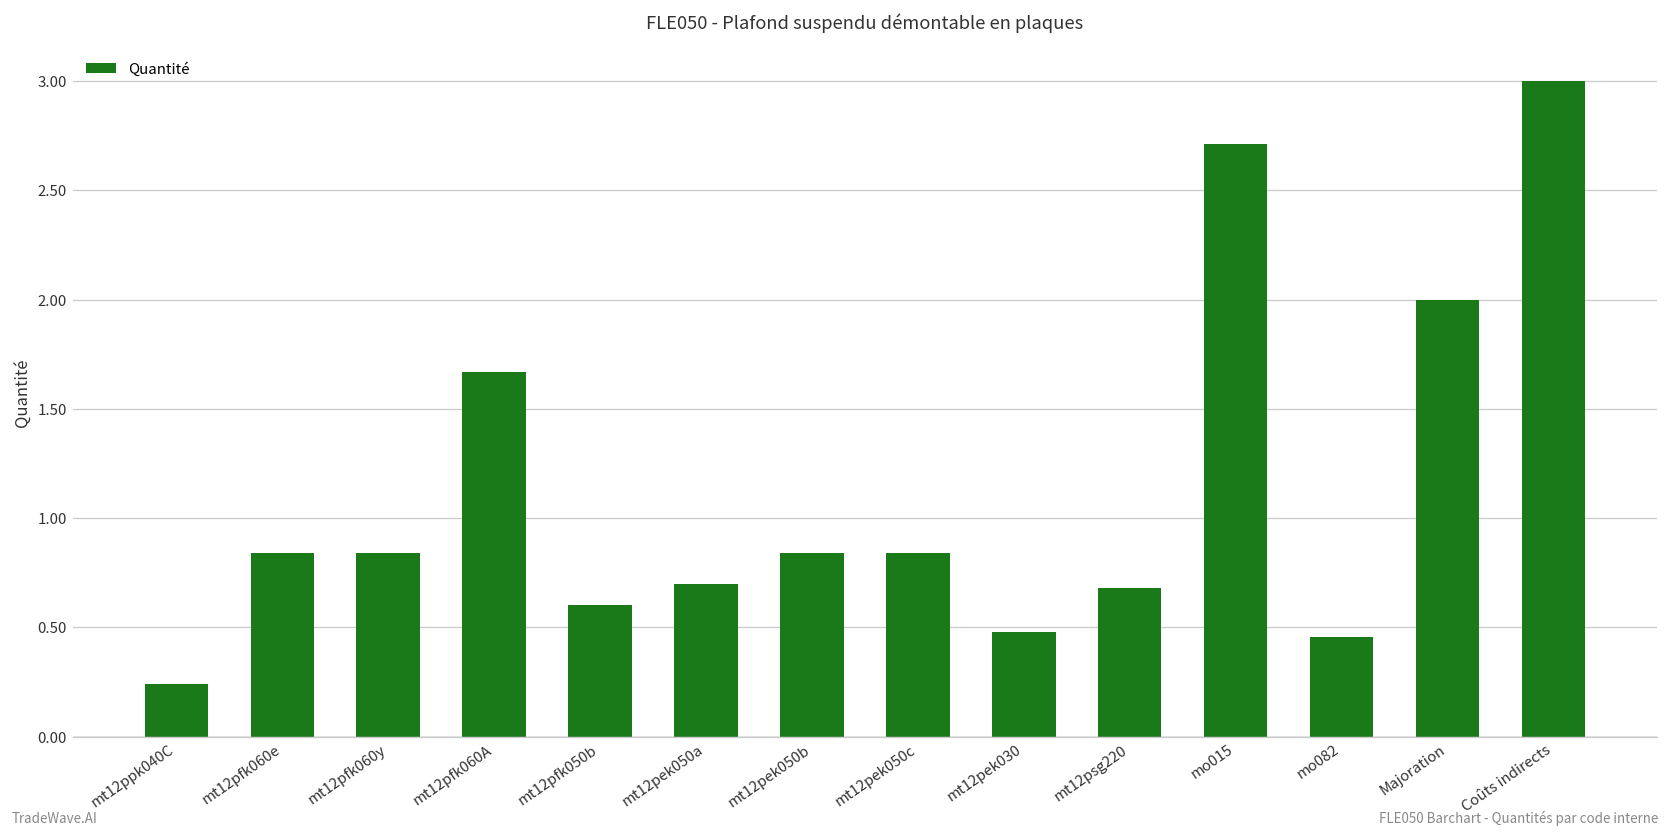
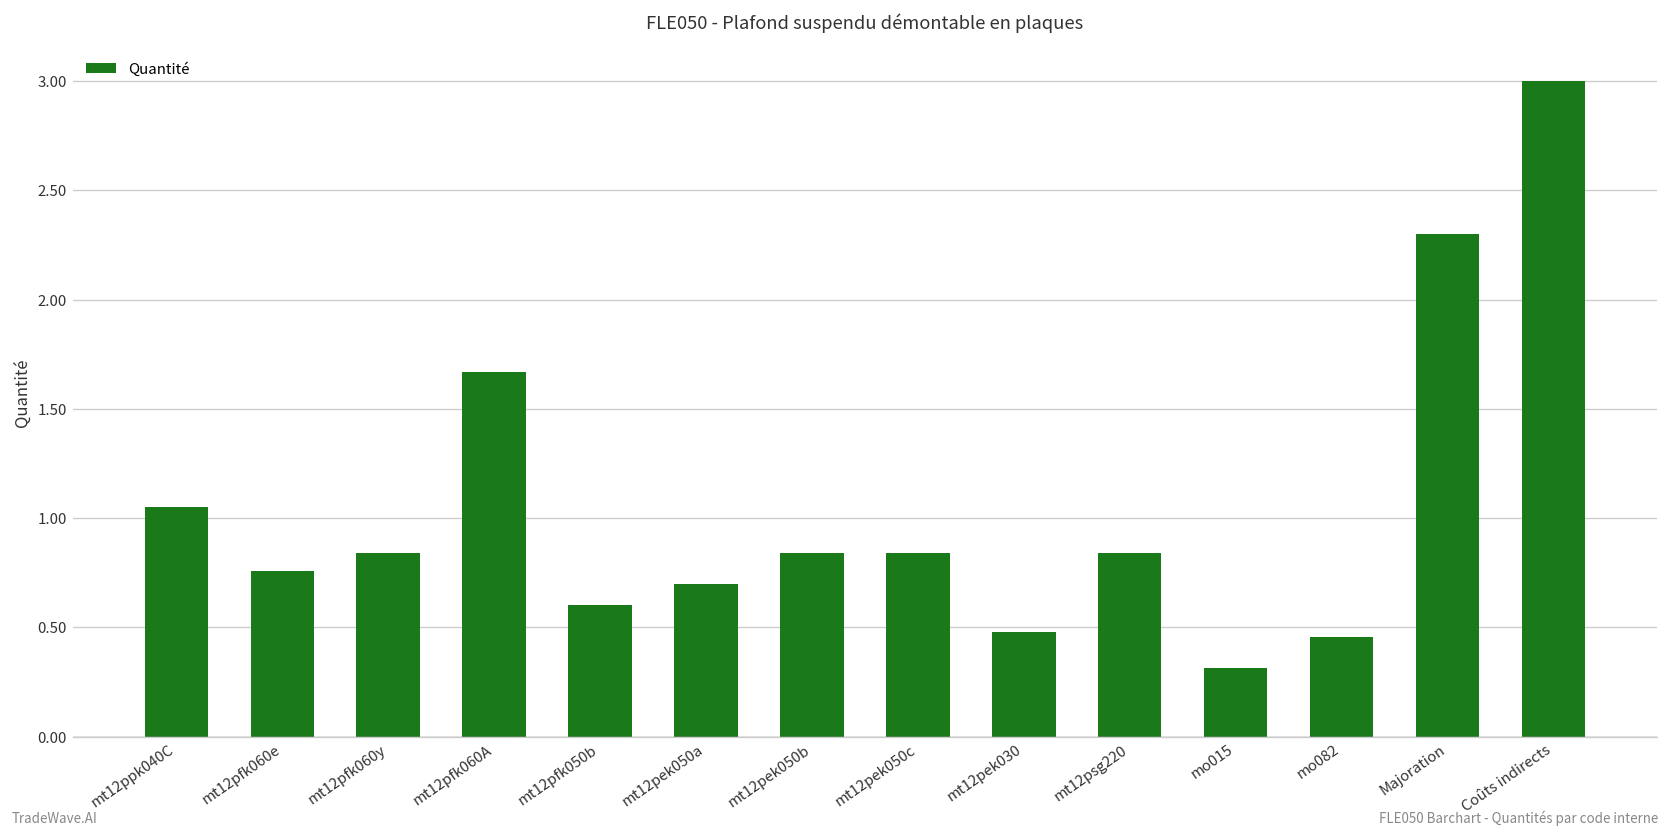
  {
-   "mt12ppk040C": 0.24,
-   "mt12pfk060e": 0.84,
+   "mt12ppk040C": 1.05,
+   "mt12pfk060e": 0.76,
    "mt12pfk060y": 0.84,
    "mt12pfk060A": 1.67,
    "mt12pfk050b": 0.60,
    "mt12pek050a": 0.70,
    "mt12pek050b": 0.84,
    "mt12pek050c": 0.84,
    "mt12pek030": 0.48,
-   "mt12psg220": 0.68,
-   "mo015": 2.71,
+   "mt12psg220": 0.84,
+   "mo015": 0.31,
    "mo082": 0.46,
-   "Majoration": 2.0,
+   "Majoration": 2.3,
    "Coûts indirects": 3.00
  }
